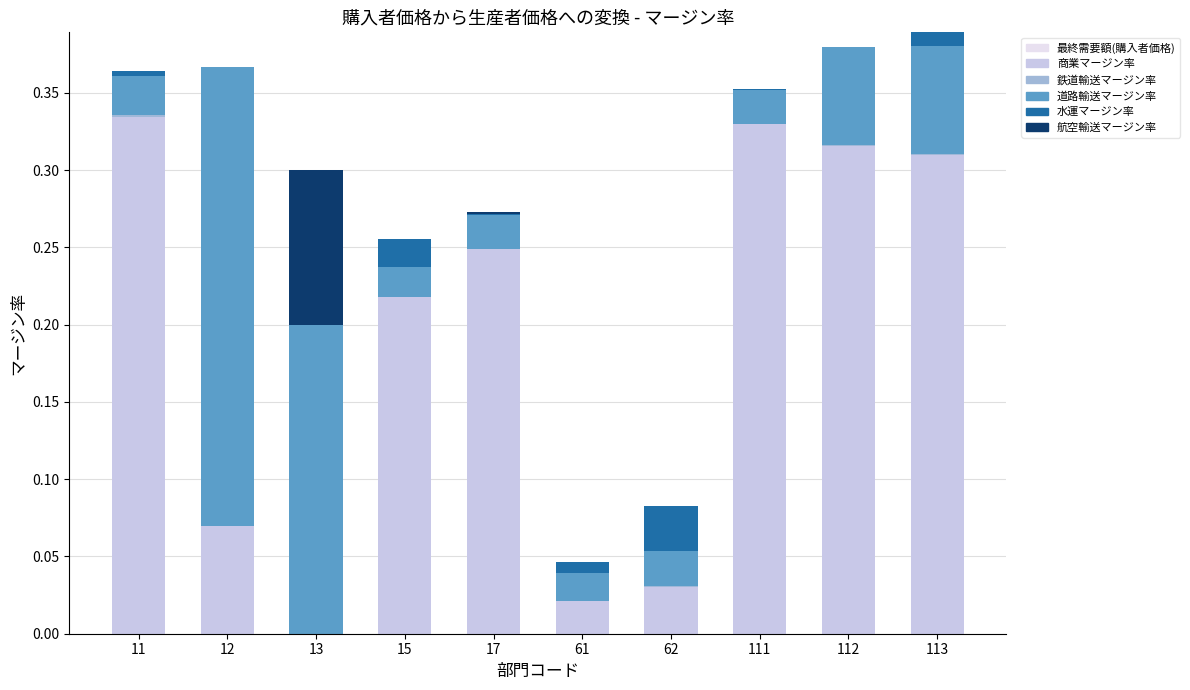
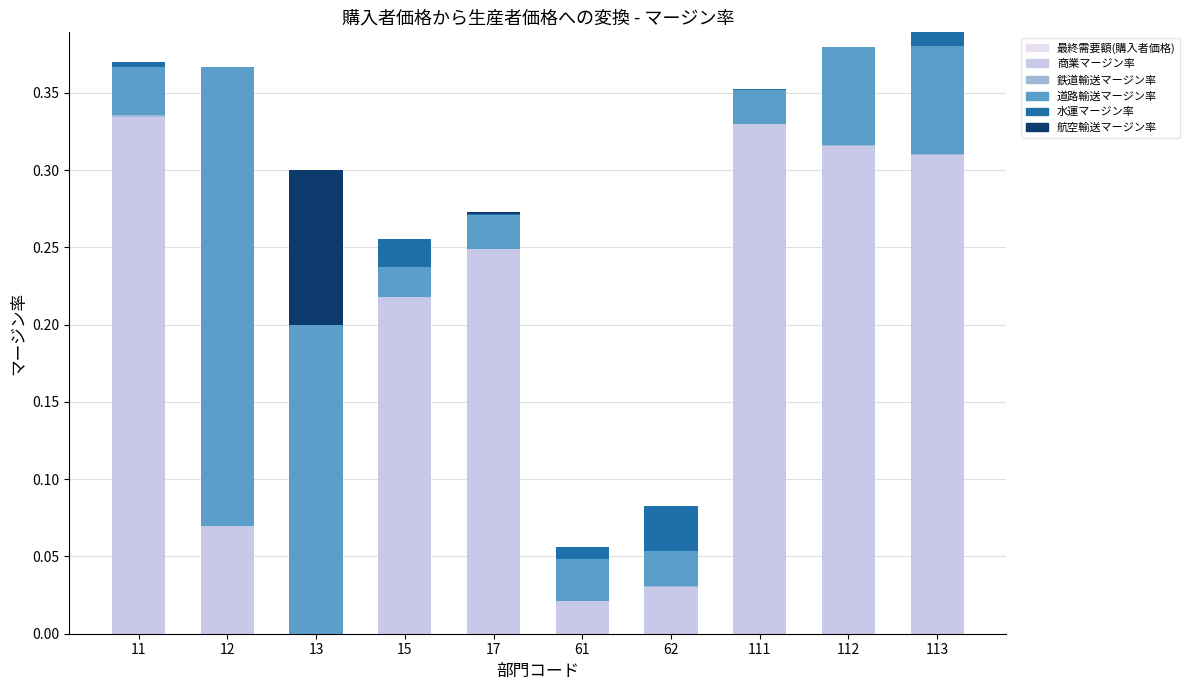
  {
    "道路輸送マージン率": {
-     "11": 0.025,
+     "11": 0.031,
      "12": 0.297,
      "13": 0.200,
      "15": 0.019,
      "17": 0.022,
-     "61": 0.018,
+     "61": 0.027,
      "62": 0.023,
      "111": 0.022,
      "112": 0.063,
      "113": 0.070
    },
    "水運マージン率": {
      "11": 0.003,
      "13": 0.000,
      "15": 0.018,
      "61": 0.008,
      "62": 0.029,
      "113": 0.009
    },
    "航空輸送マージン率": {
      "12": 0.000,
      "13": 0.100,
      "61": 0.000,
      "62": 0.000,
      "113": 0.000
    }
  }
